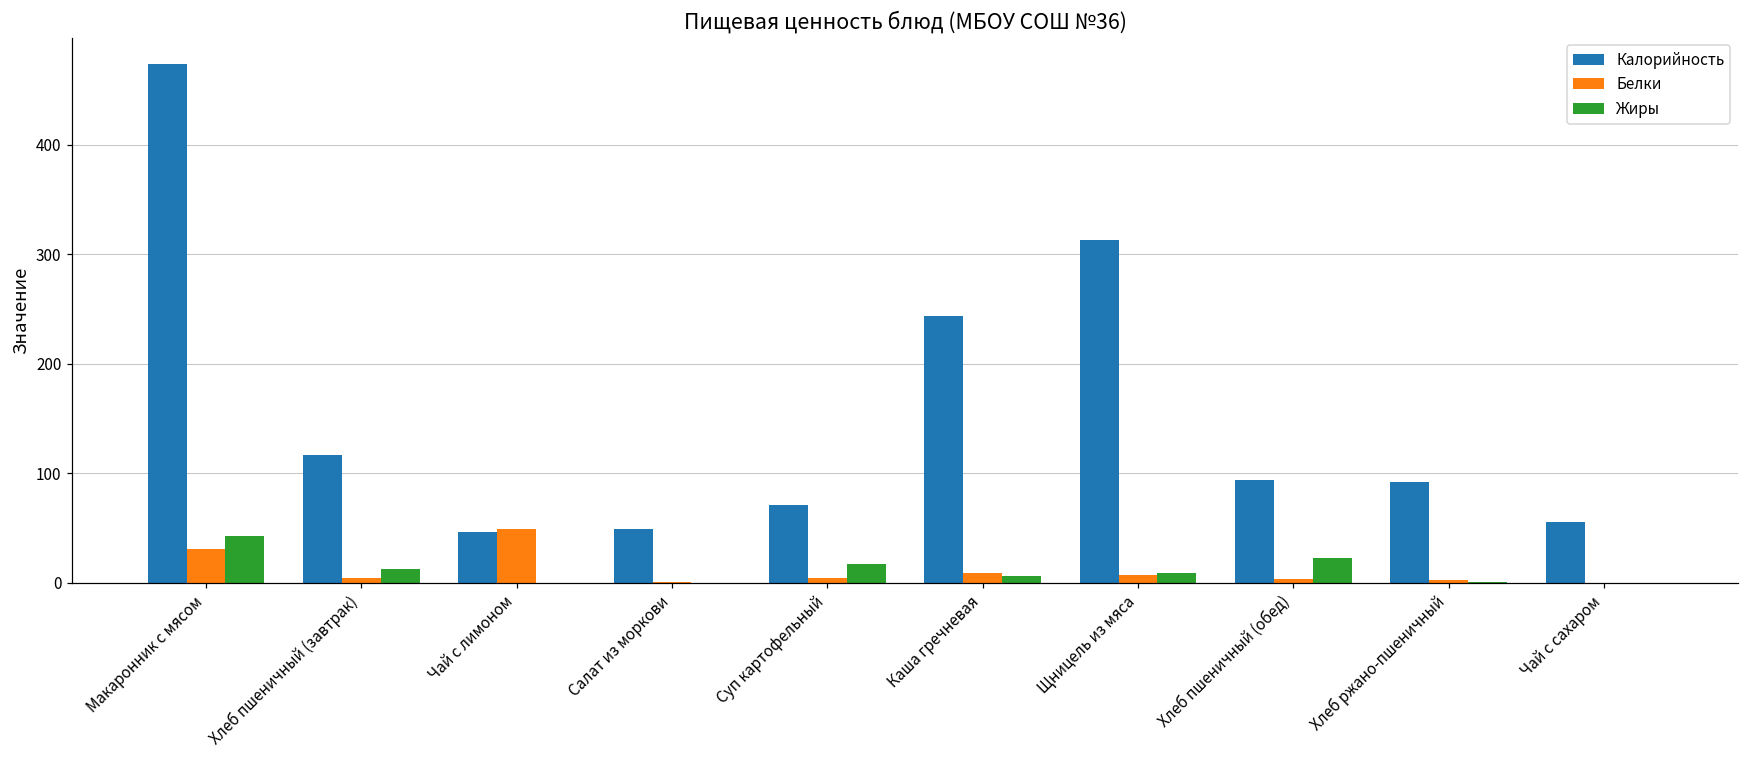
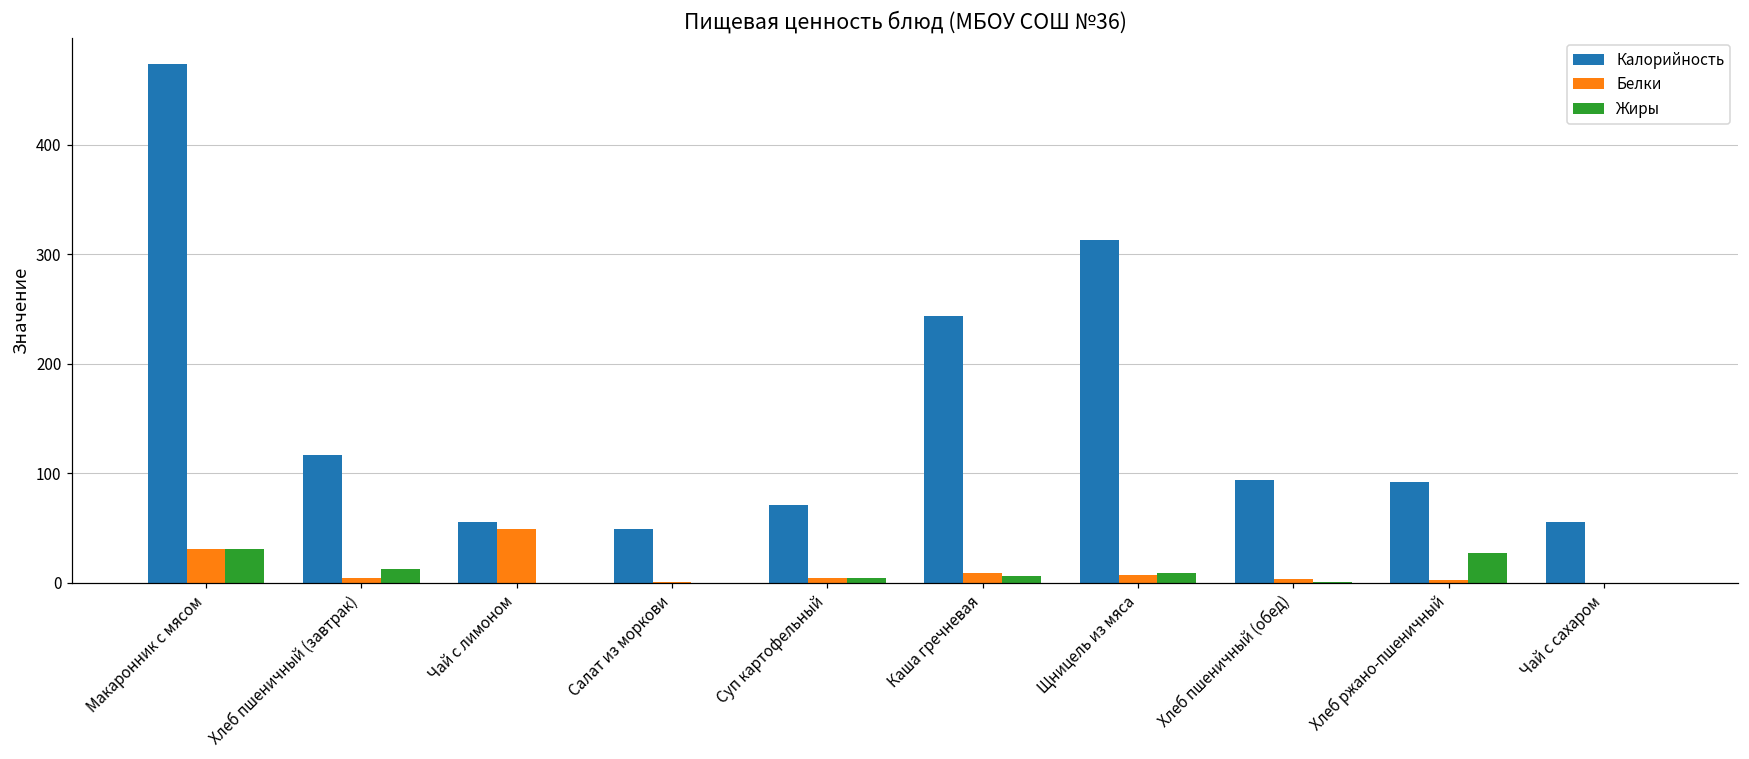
  {
    "Калорийность": {
      "Макаронник с мясом": 470,
      "Хлеб пшеничный (завтрак)": 120,
-     "Чай с лимоном": 50,
+     "Чай с лимоном": 60,
      "Салат из моркови": 50,
      "Суп картофельный": 70,
      "Каша гречневая": 240,
      "Щницель из мяса": 310,
      "Хлеб пшеничный (обед)": 90,
      "Хлеб ржано-пшеничный": 90,
      "Чай с сахаром": 60
    },
    "Белки": {
      "Макаронник с мясом": 30,
      "Хлеб пшеничный (завтрак)": 0,
      "Чай с лимоном": 50,
      "Суп картофельный": 0,
      "Каша гречневая": 10,
      "Щницель из мяса": 10,
      "Хлеб пшеничный (обед)": 0
    },
    "Жиры": {
-     "Макаронник с мясом": 40,
+     "Макаронник с мясом": 30,
      "Хлеб пшеничный (завтрак)": 10,
-     "Суп картофельный": 20,
+     "Суп картофельный": 0,
      "Каша гречневая": 10,
      "Щницель из мяса": 10,
-     "Хлеб пшеничный (обед)": 20,
-     "Хлеб ржано-пшеничный": 0
+     "Хлеб пшеничный (обед)": 0,
+     "Хлеб ржано-пшеничный": 30
    }
  }
